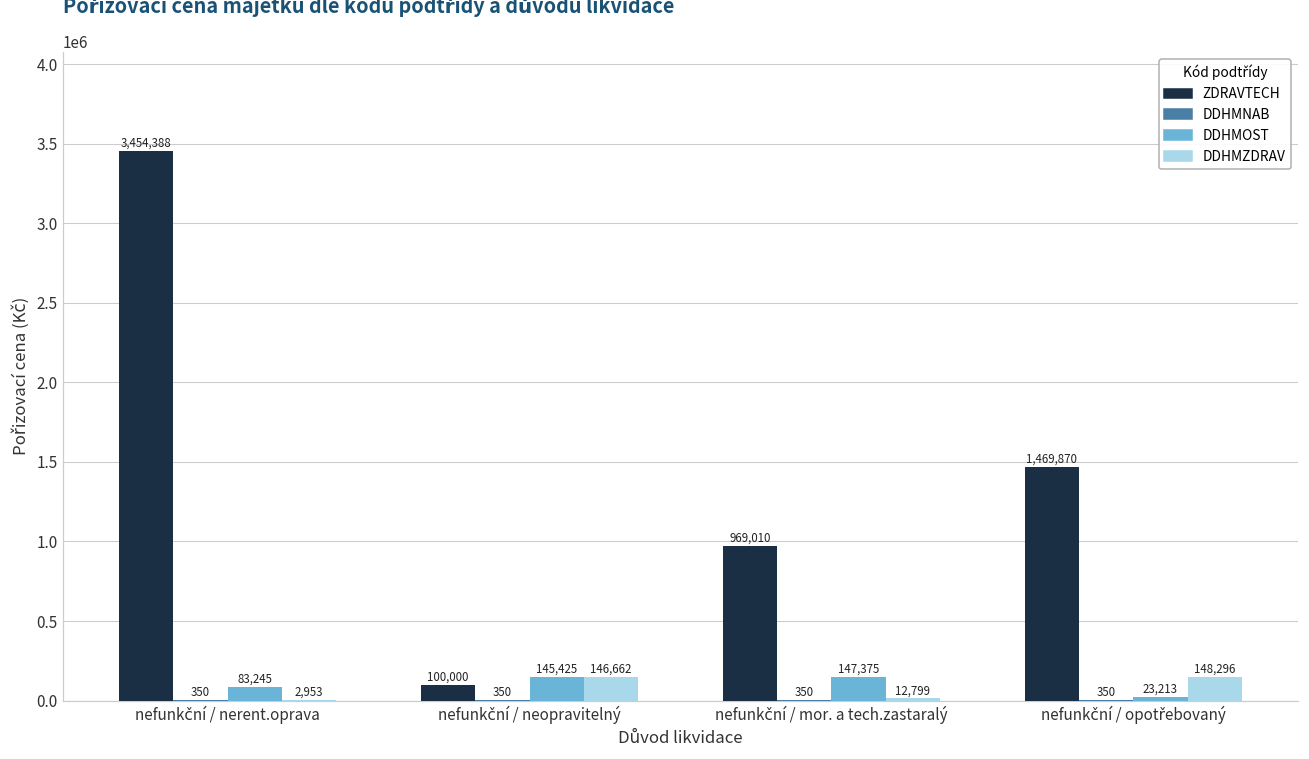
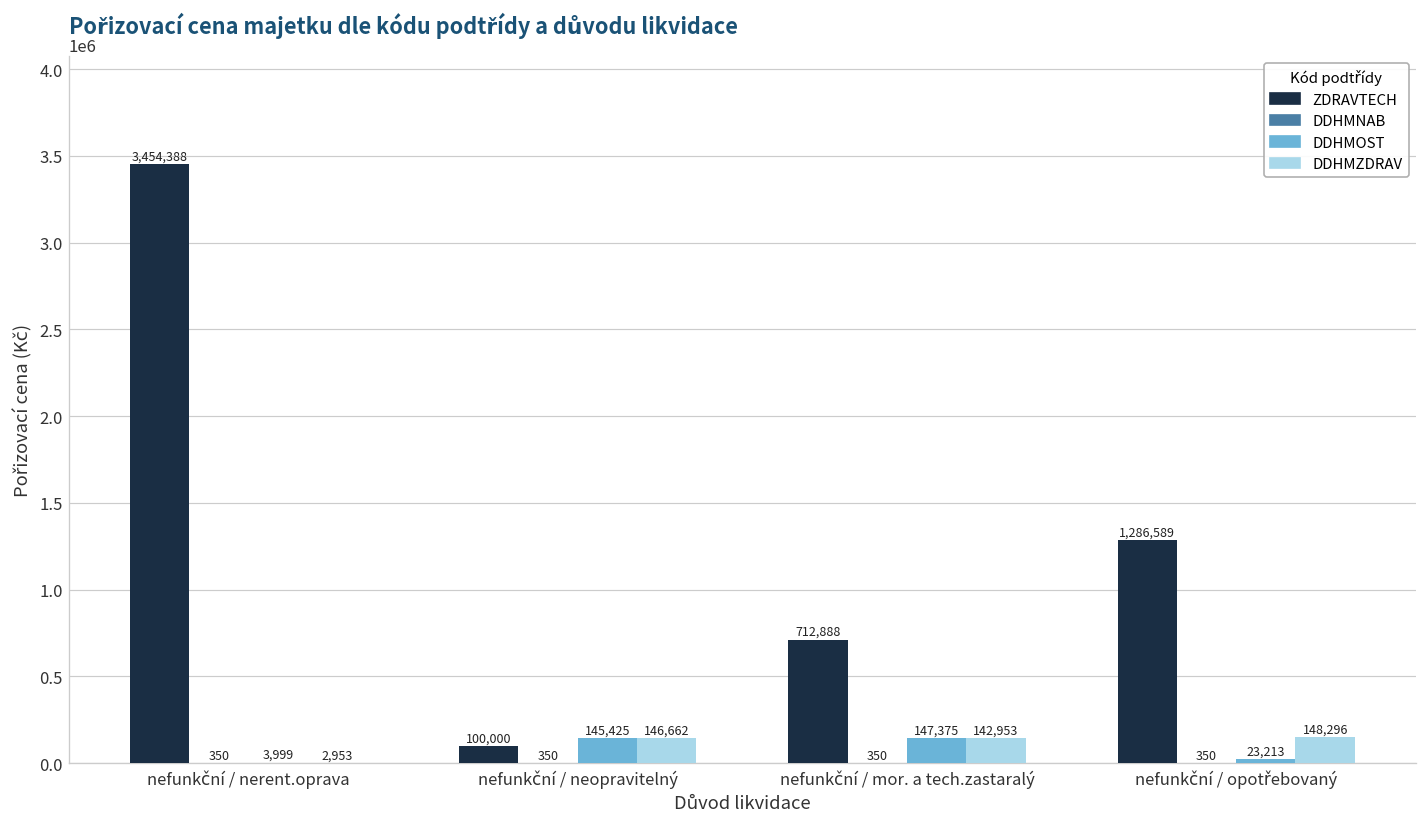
  {
    "ZDRAVTECH": {
      "nefunkční / nerent.oprava": "3,454,388",
      "nefunkční / neopravitelný": "100,000",
-     "nefunkční / mor. a tech.zastaralý": "969,010",
-     "nefunkční / opotřebovaný": "1,469,870"
+     "nefunkční / mor. a tech.zastaralý": "712,888",
+     "nefunkční / opotřebovaný": "1,286,589"
    },
    "DDHMNAB": {
      "nefunkční / nerent.oprava": "350",
      "nefunkční / neopravitelný": "350",
      "nefunkční / mor. a tech.zastaralý": "350",
      "nefunkční / opotřebovaný": "350"
    },
    "DDHMOST": {
-     "nefunkční / nerent.oprava": "83,245",
+     "nefunkční / nerent.oprava": "3,999",
      "nefunkční / neopravitelný": "145,425",
      "nefunkční / mor. a tech.zastaralý": "147,375",
      "nefunkční / opotřebovaný": "23,213"
    },
    "DDHMZDRAV": {
      "nefunkční / nerent.oprava": "2,953",
      "nefunkční / neopravitelný": "146,662",
-     "nefunkční / mor. a tech.zastaralý": "12,799",
+     "nefunkční / mor. a tech.zastaralý": "142,953",
      "nefunkční / opotřebovaný": "148,296"
    }
  }
